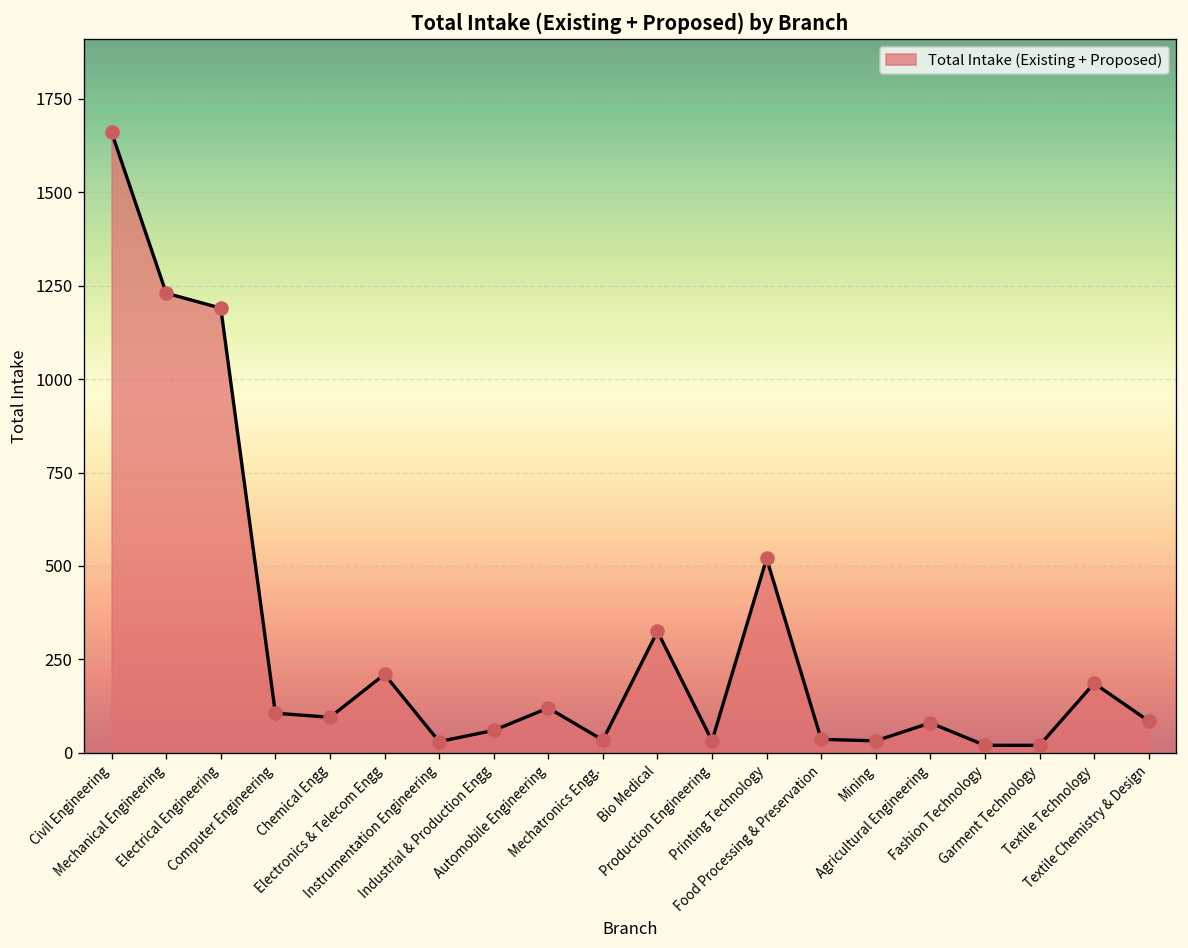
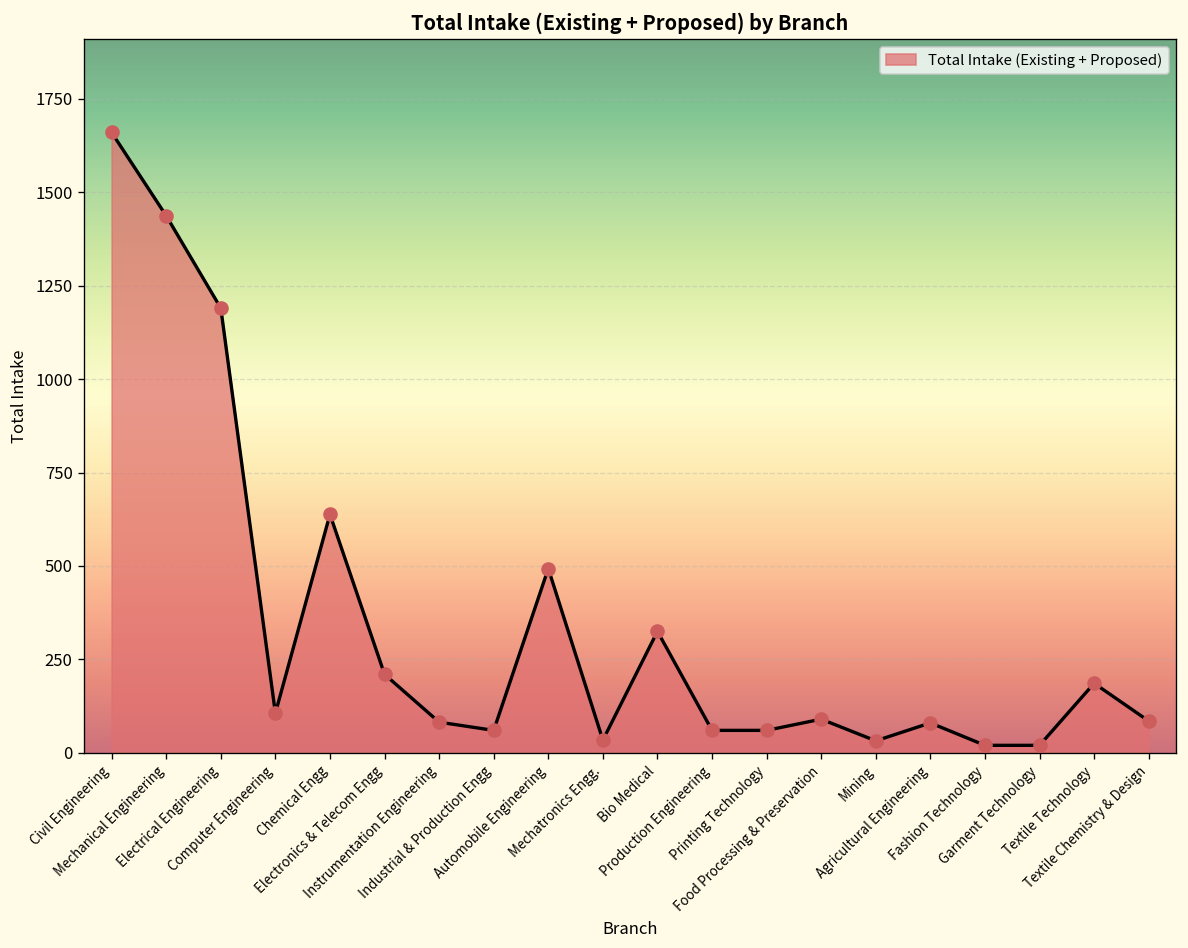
  {
    "Civil Engineering": 1660,
-   "Mechanical Engineering": 1230,
+   "Mechanical Engineering": 1440,
    "Electrical Engineering": 1190,
    "Computer Engineering": 110,
-   "Chemical Engg": 100,
+   "Chemical Engg": 640,
    "Electronics & Telecom Engg": 210,
-   "Instrumentation Engineering": 30,
+   "Instrumentation Engineering": 80,
    "Industrial & Production Engg": 60,
-   "Automobile Engineering": 120,
+   "Automobile Engineering": 490,
    "Mechatronics Engg.": 30,
    "Bio Medical": 330,
-   "Production Engineering": 30,
-   "Printing Technology": 520,
-   "Food Processing & Preservation": 40,
+   "Production Engineering": 60,
+   "Printing Technology": 60,
+   "Food Processing & Preservation": 90,
    "Mining": 30,
    "Agricultural Engineering": 80,
    "Fashion Technology": 20,
    "Garment Technology": 20,
    "Textile Technology": 190,
    "Textile Chemistry & Design": 90
  }
